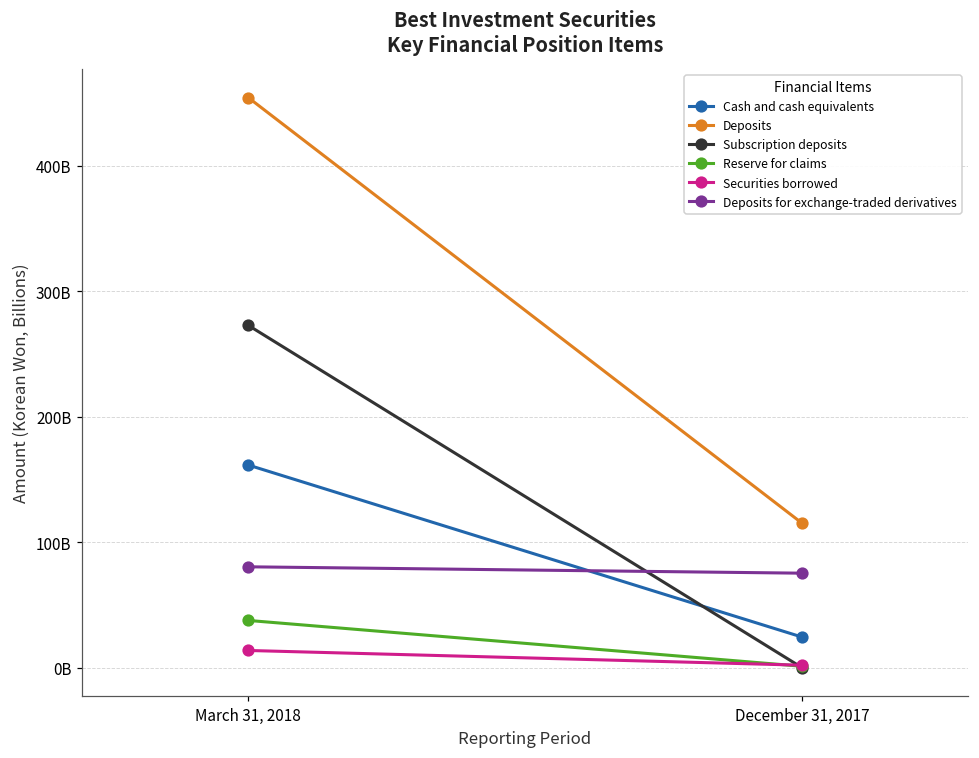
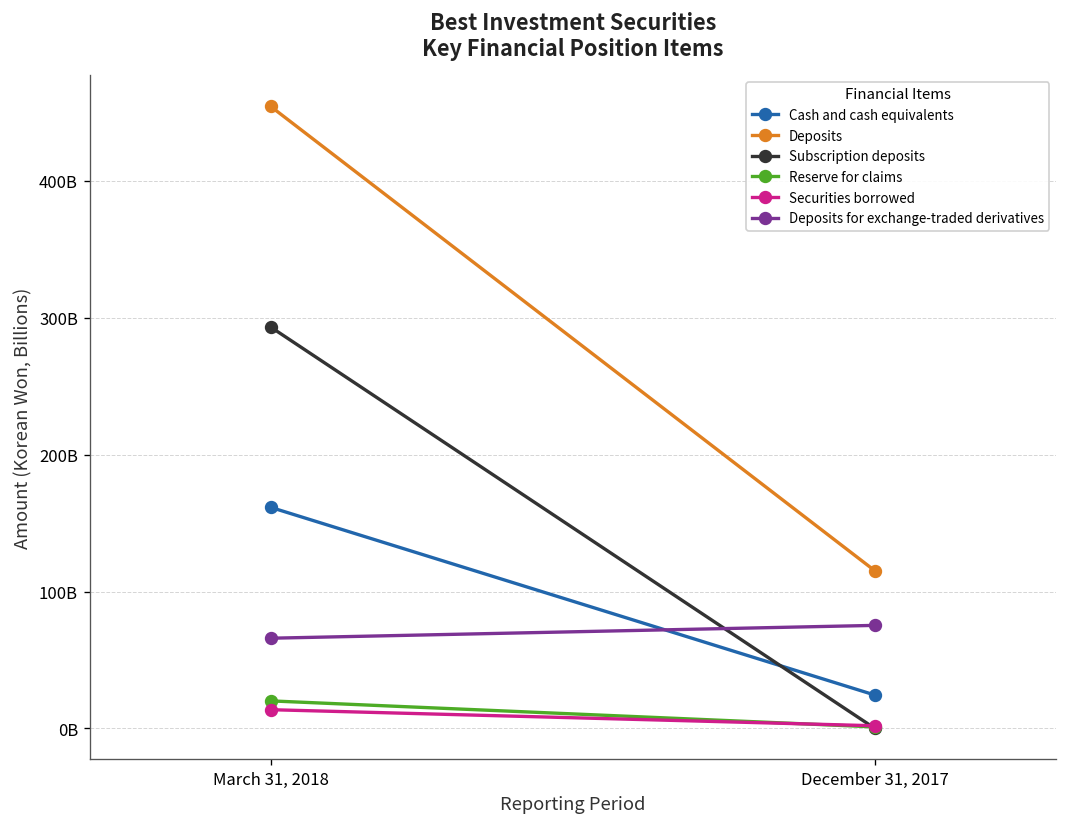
  {
    "Cash and cash equivalents": {
      "March 31, 2018": 161000000000,
      "December 31, 2017": 24000000000
    },
    "Deposits": {
      "March 31, 2018": 454000000000,
      "December 31, 2017": 115000000000
    },
    "Subscription deposits": {
-     "March 31, 2018": 273000000000
+     "March 31, 2018": 293000000000
    },
    "Reserve for claims": {
-     "March 31, 2018": 38000000000
+     "March 31, 2018": 20000000000
    },
    "Securities borrowed": {
      "March 31, 2018": 14000000000
    },
    "Deposits for exchange-traded derivatives": {
-     "March 31, 2018": 80000000000,
+     "March 31, 2018": 66000000000,
      "December 31, 2017": 75000000000
    }
  }
